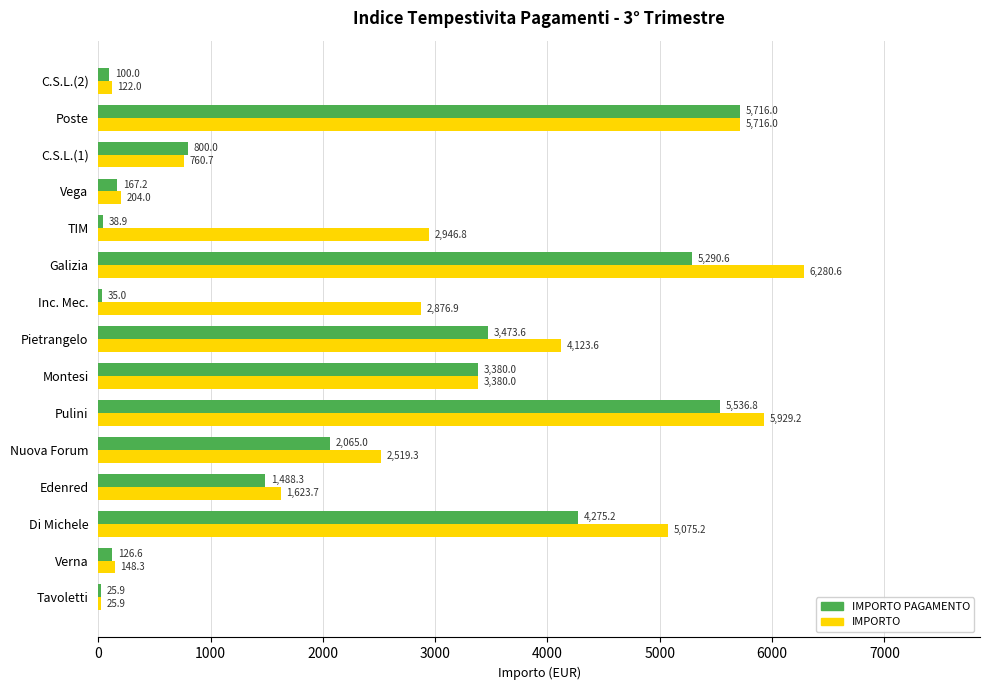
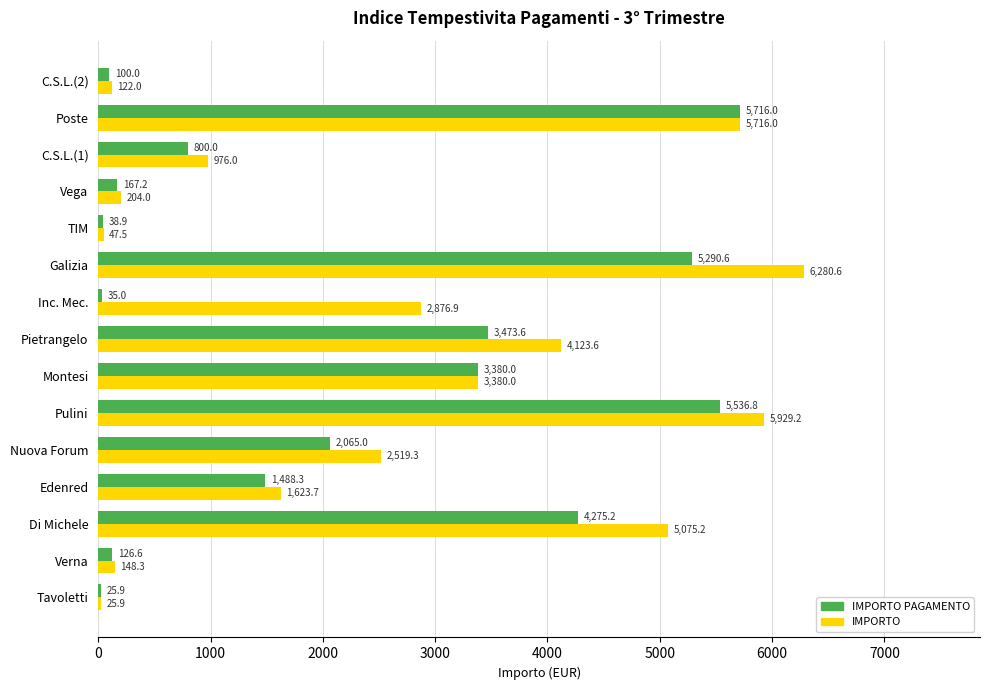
  {
    "IMPORTO PAGAMENTO": {
      "C.S.L.(2)": "100.0",
      "Poste": "5,716.0",
      "C.S.L.(1)": "800.0",
      "Vega": "167.2",
      "TIM": "38.9",
      "Galizia": "5,290.6",
      "Inc. Mec.": "35.0",
      "Pietrangelo": "3,473.6",
      "Montesi": "3,380.0",
      "Pulini": "5,536.8",
      "Nuova Forum": "2,065.0",
      "Edenred": "1,488.3",
      "Di Michele": "4,275.2",
      "Verna": "126.6",
      "Tavoletti": "25.9"
    },
    "IMPORTO": {
      "C.S.L.(2)": "122.0",
      "Poste": "5,716.0",
-     "C.S.L.(1)": "760.7",
+     "C.S.L.(1)": "976.0",
      "Vega": "204.0",
-     "TIM": "2,946.8",
+     "TIM": "47.5",
      "Galizia": "6,280.6",
      "Inc. Mec.": "2,876.9",
      "Pietrangelo": "4,123.6",
      "Montesi": "3,380.0",
      "Pulini": "5,929.2",
      "Nuova Forum": "2,519.3",
      "Edenred": "1,623.7",
      "Di Michele": "5,075.2",
      "Verna": "148.3",
      "Tavoletti": "25.9"
    }
  }
